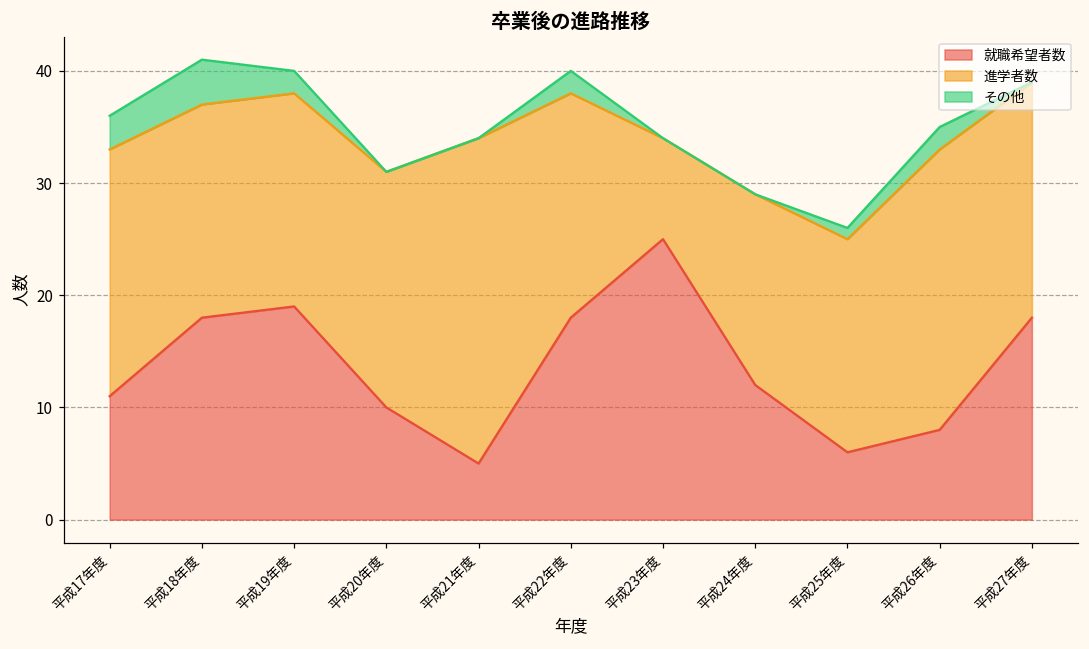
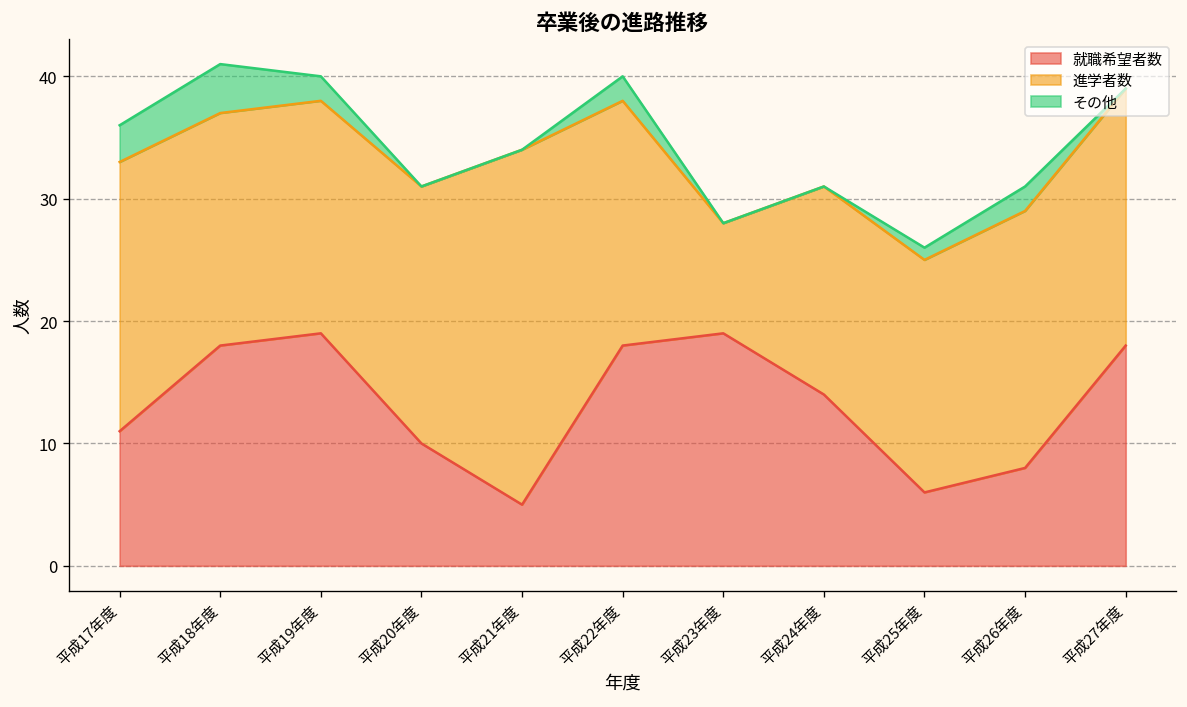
  {
    "就職希望者数": {
      "平成17年度": 11,
      "平成18年度": 18,
      "平成19年度": 19,
      "平成20年度": 10,
      "平成21年度": 5,
      "平成22年度": 18,
-     "平成23年度": 25,
-     "平成24年度": 12,
+     "平成23年度": 19,
+     "平成24年度": 14,
      "平成25年度": 6,
      "平成26年度": 8,
      "平成27年度": 18
    },
    "進学者数": {
      "平成17年度": 22,
      "平成18年度": 19,
      "平成19年度": 19,
      "平成22年度": 20,
      "平成25年度": 19,
-     "平成26年度": 25
+     "平成26年度": 21
    },
    "その他": {
      "平成17年度": 3,
      "平成18年度": 4,
      "平成19年度": 2,
      "平成22年度": 2,
      "平成25年度": 1,
      "平成26年度": 2
    }
  }
